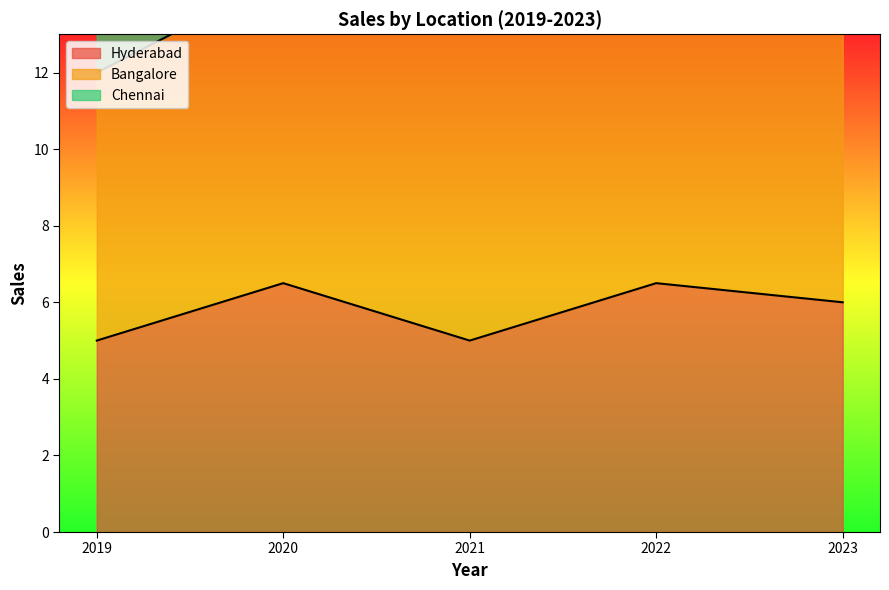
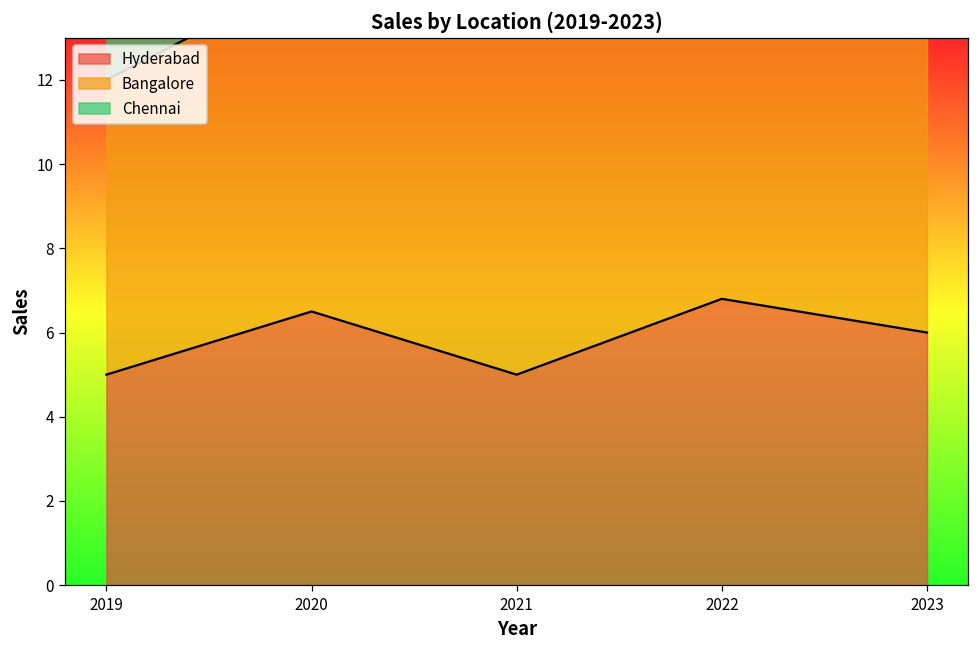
  {
    "Hyderabad": {
      "2019": 5.0,
      "2020": 6.5,
      "2021": 5.0,
-     "2022": 6.5,
+     "2022": 6.8,
      "2023": 6.0
    }
  }
